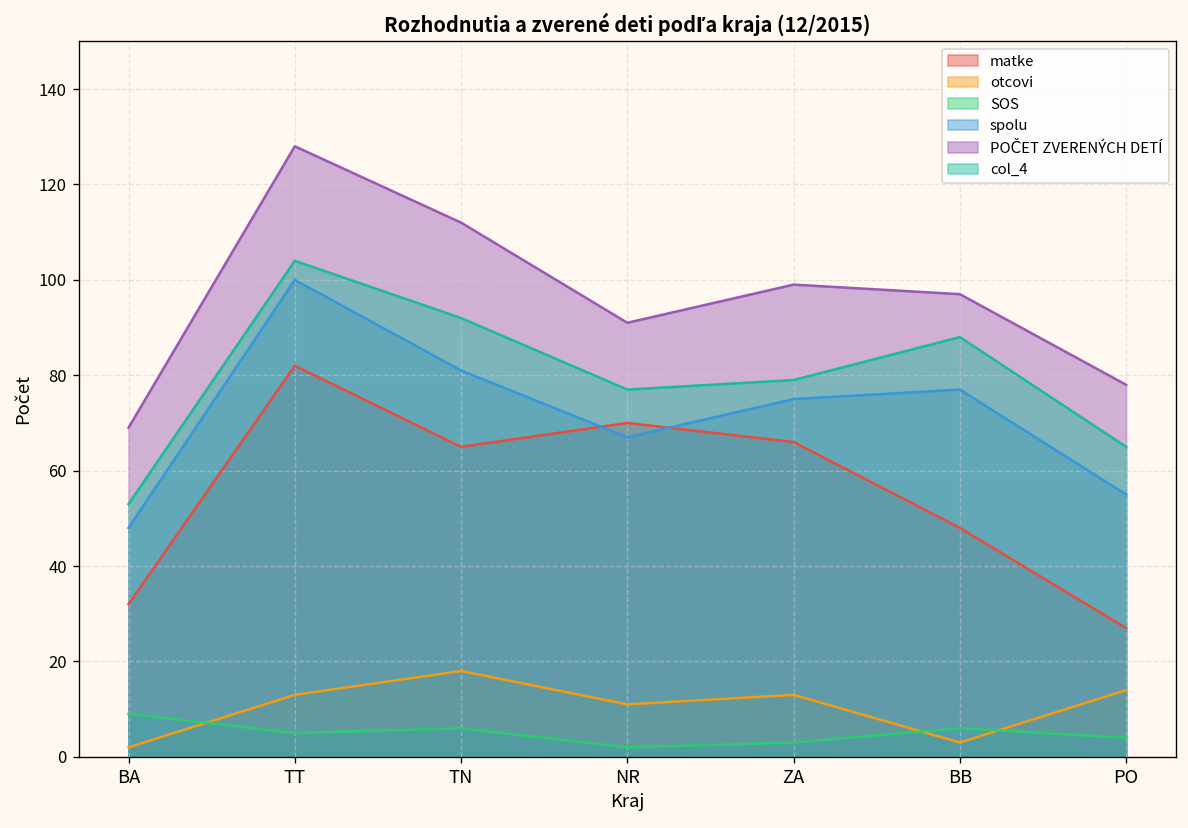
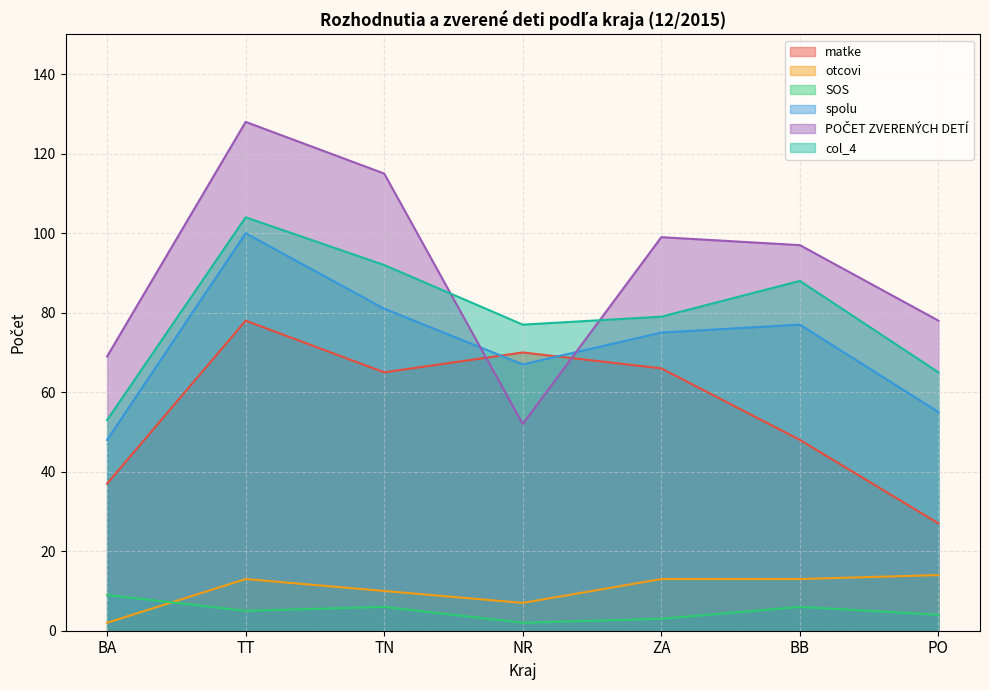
  {
    "matke": {
-     "BA": 32,
-     "TT": 82,
+     "BA": 37,
+     "TT": 78,
      "TN": 65,
      "NR": 70,
      "ZA": 66,
      "BB": 48,
      "PO": 27
    },
    "otcovi": {
      "BA": 2,
      "TT": 13,
-     "TN": 18,
-     "NR": 11,
+     "TN": 10,
+     "NR": 7,
      "ZA": 13,
-     "BB": 3,
+     "BB": 13,
      "PO": 14
    },
    "POČET ZVERENÝCH DETÍ": {
      "BA": 69,
      "TT": 128,
-     "TN": 112,
-     "NR": 91,
+     "TN": 115,
+     "NR": 52,
      "ZA": 99,
      "BB": 97,
      "PO": 78
    }
  }
